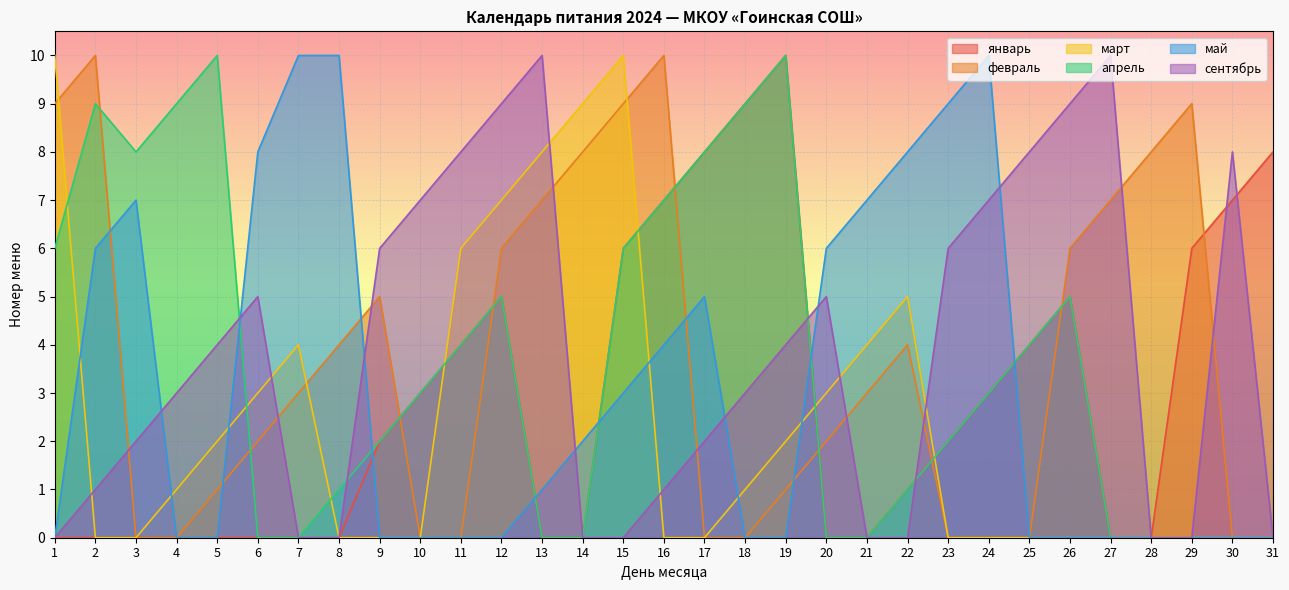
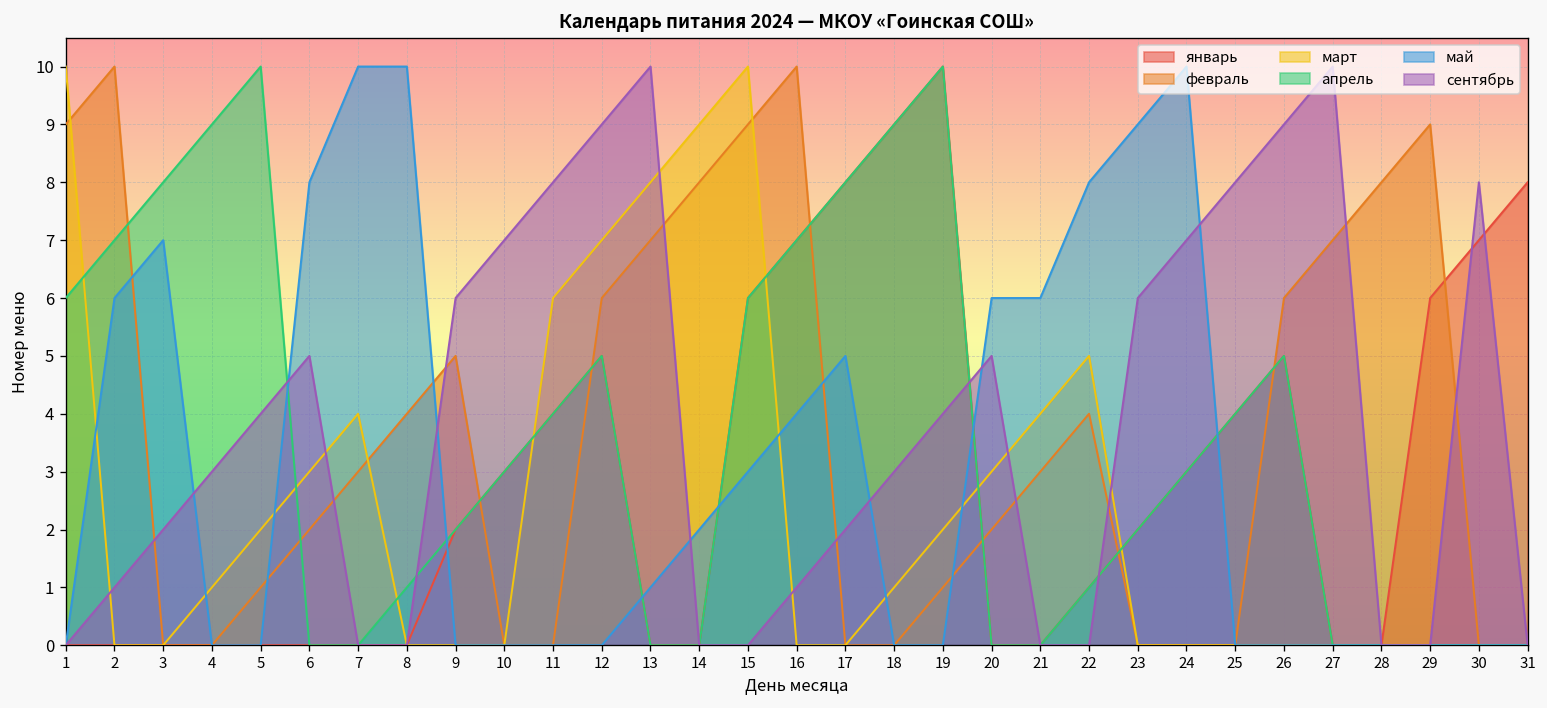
  {
    "апрель": {
      "1": 6,
-     "2": 9,
+     "2": 7,
      "3": 8,
      "4": 9,
      "5": 10,
      "8": 1
    },
    "май": {
      "2": 6,
      "3": 7,
      "6": 8,
      "7": 10,
      "8": 10,
      "12": 0,
      "13": 1,
      "14": 2,
      "15": 3,
      "16": 4,
      "17": 5,
      "19": 0,
      "20": 6,
-     "21": 7,
+     "21": 6,
      "22": 8,
      "23": 9
    },
    "сентябрь": {
      "2": 1,
      "3": 2,
      "4": 3,
      "5": 4,
      "6": 5,
      "9": 6,
      "10": 7,
      "11": 8,
      "12": 9,
      "13": 10,
      "15": 0,
      "16": 1,
      "17": 2,
      "18": 3,
      "19": 4,
      "20": 5,
      "22": 0,
      "23": 6,
      "24": 7,
      "25": 8,
      "26": 9,
      "30": 8
    }
  }
